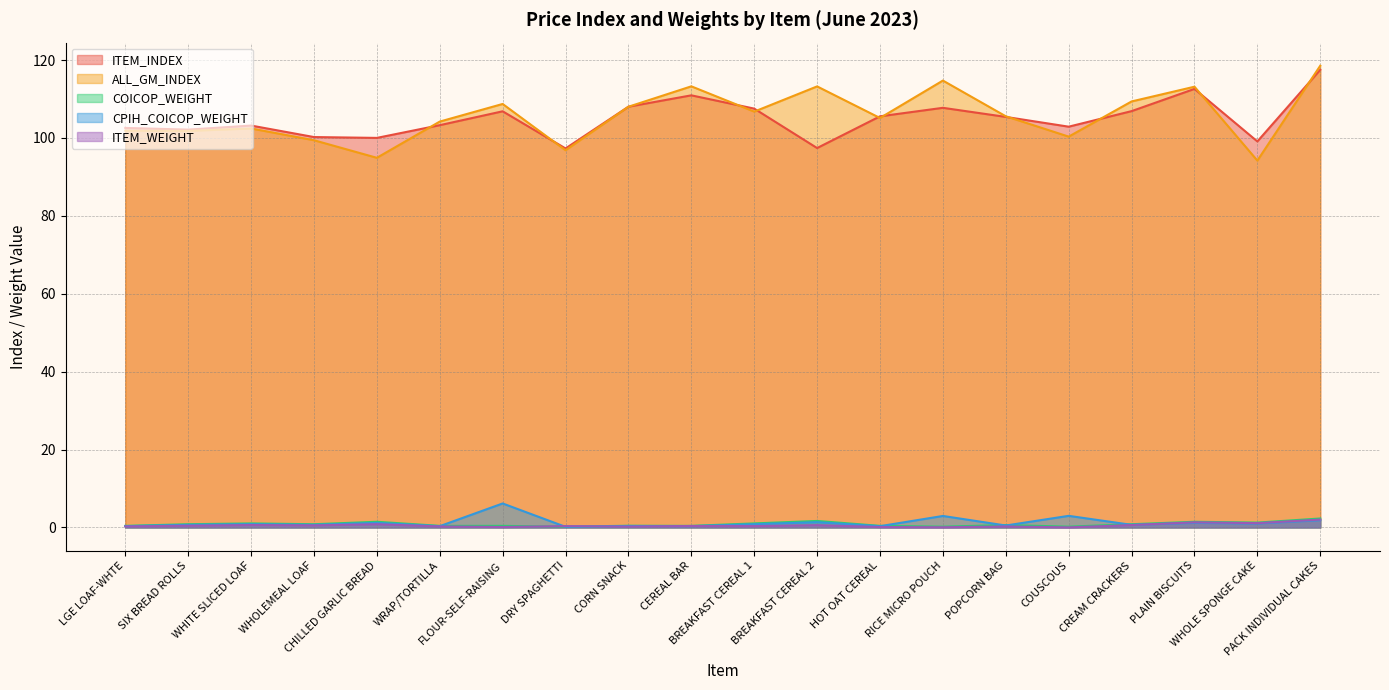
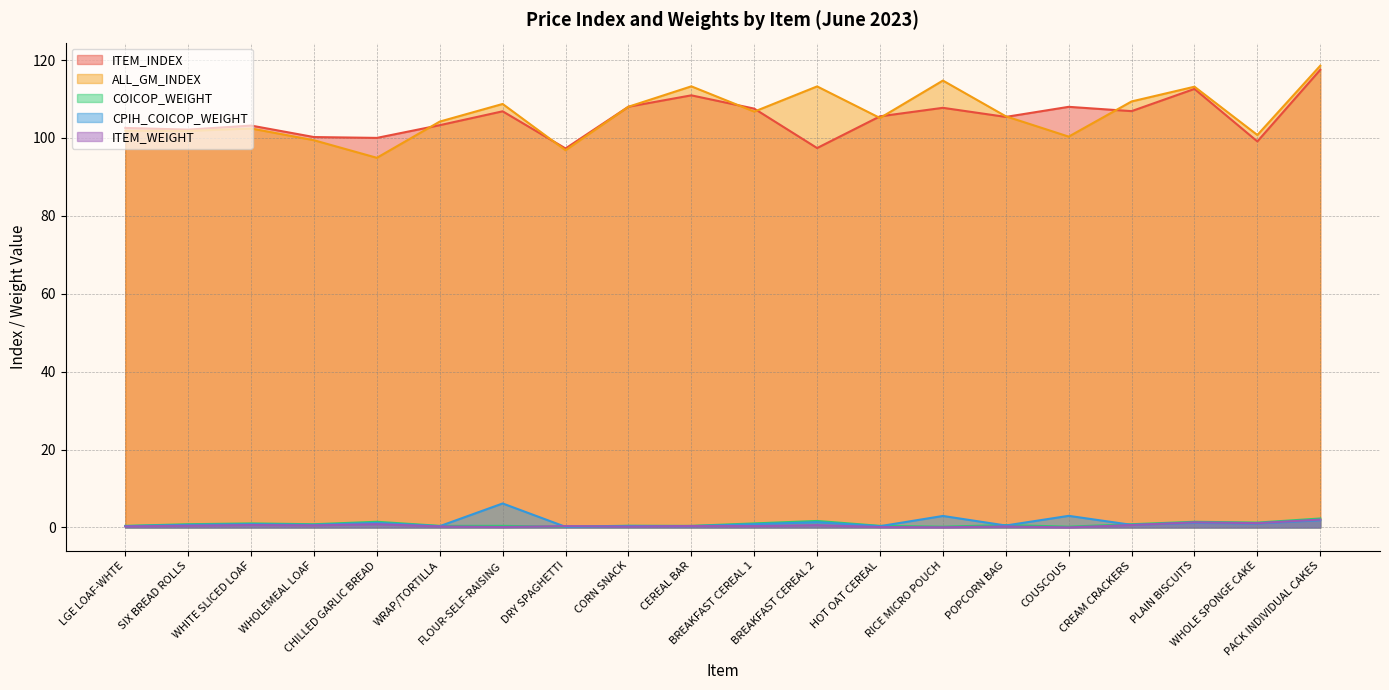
  {
    "ITEM_INDEX": {
      "WHOLEMEAL LOAF": 100,
      "CHILLED GARLIC BREAD": 100,
      "WRAP/TORTILLA": 103,
      "FLOUR-SELF-RAISING": 107,
      "CEREAL BAR": 111,
      "BREAKFAST CEREAL 1": 108,
      "BREAKFAST CEREAL 2": 97,
      "RICE MICRO POUCH": 108,
-     "COUSCOUS": 103,
+     "COUSCOUS": 108,
      "CREAM CRACKERS": 107,
      "WHOLE SPONGE CAKE": 99,
      "PACK INDIVIDUAL CAKES": 117
    },
    "ALL_GM_INDEX": {
      "WHOLEMEAL LOAF": 99,
      "CHILLED GARLIC BREAD": 95,
      "WRAP/TORTILLA": 104,
      "FLOUR-SELF-RAISING": 109,
      "CEREAL BAR": 113,
      "BREAKFAST CEREAL 1": 107,
      "BREAKFAST CEREAL 2": 113,
      "RICE MICRO POUCH": 115,
      "COUSCOUS": 100,
      "CREAM CRACKERS": 109,
-     "WHOLE SPONGE CAKE": 94,
+     "WHOLE SPONGE CAKE": 101,
      "PACK INDIVIDUAL CAKES": 119
    },
    "CPIH_COICOP_WEIGHT": {
      "FLOUR-SELF-RAISING": 6,
      "RICE MICRO POUCH": 3,
      "COUSCOUS": 3
    },
    "ITEM_WEIGHT": {
      "BREAKFAST CEREAL 2": 1
    }
  }
